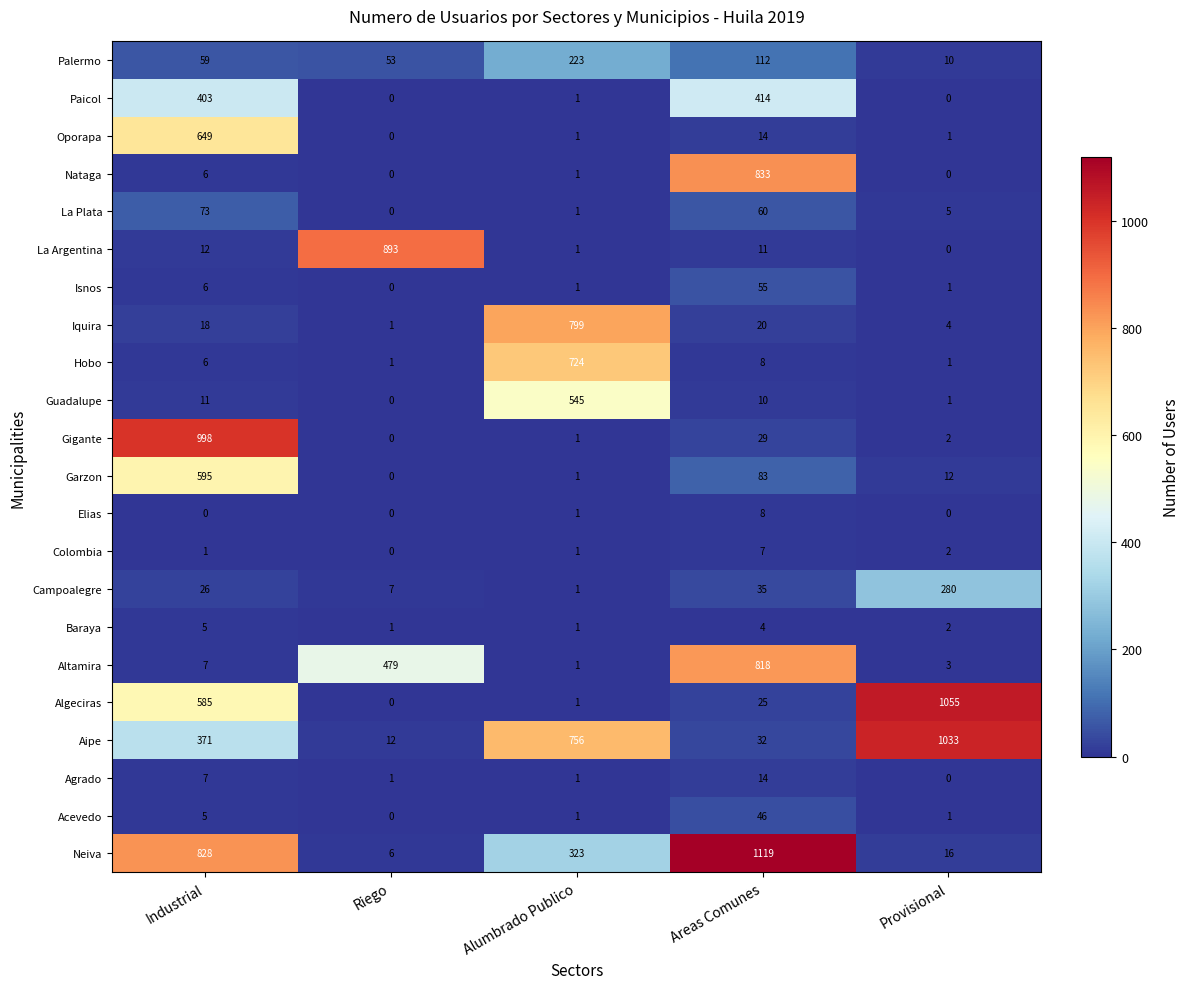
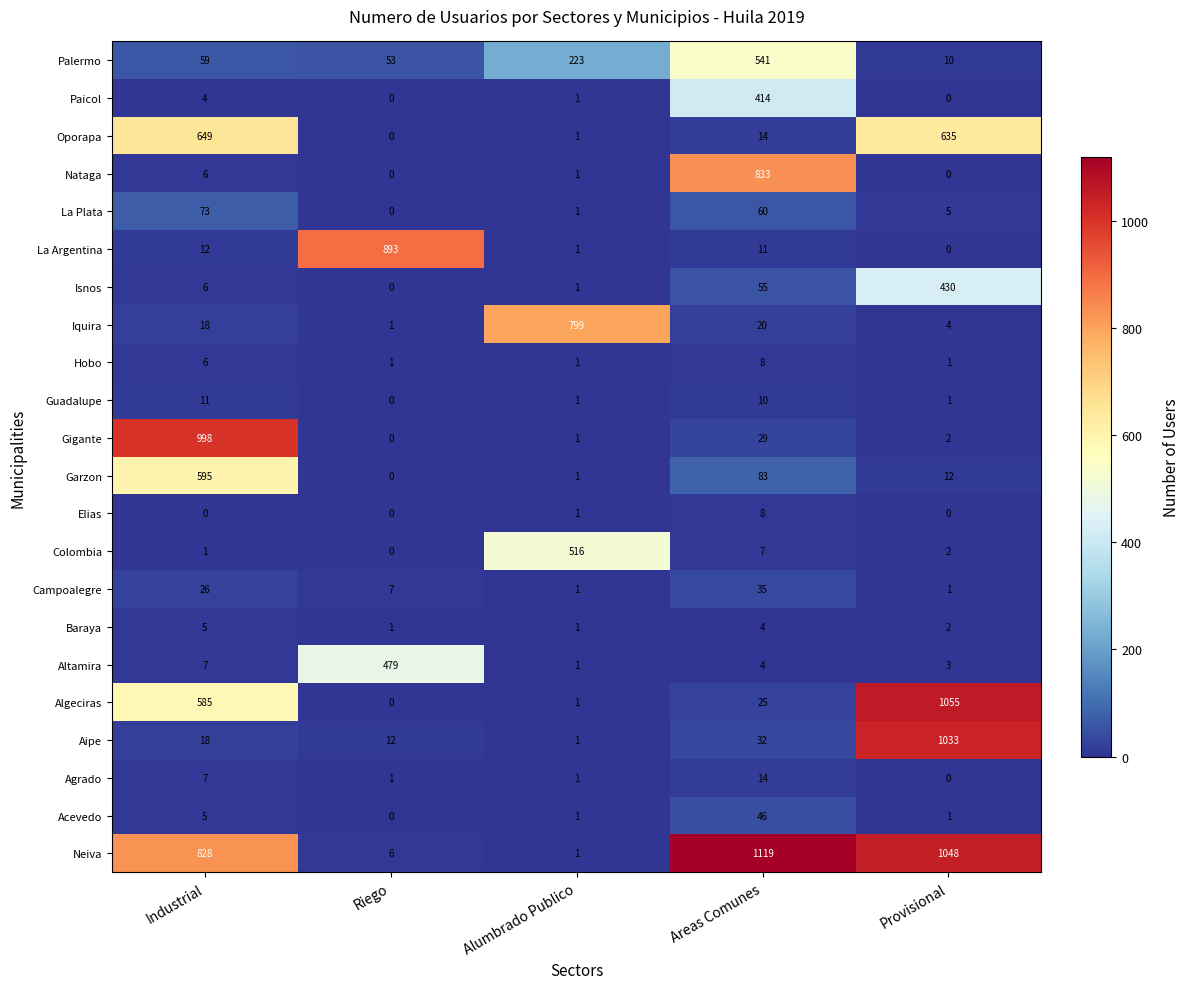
  {
    "Palermo": {
      "Industrial": 59,
      "Riego": 53,
      "Alumbrado Publico": 223,
-     "Areas Comunes": 112,
+     "Areas Comunes": 541,
      "Provisional": 10
    },
    "Paicol": {
-     "Industrial": 403,
+     "Industrial": 4,
      "Riego": 0,
      "Alumbrado Publico": 1,
      "Areas Comunes": 414,
      "Provisional": 0
    },
    "Oporapa": {
      "Industrial": 649,
      "Riego": 0,
      "Alumbrado Publico": 1,
      "Areas Comunes": 14,
-     "Provisional": 1
+     "Provisional": 635
    },
    "Nataga": {
      "Industrial": 6,
      "Riego": 0,
      "Alumbrado Publico": 1,
      "Areas Comunes": 833,
      "Provisional": 0
    },
    "La Plata": {
      "Industrial": 73,
      "Riego": 0,
      "Alumbrado Publico": 1,
      "Areas Comunes": 60,
      "Provisional": 5
    },
    "La Argentina": {
      "Industrial": 12,
      "Riego": 893,
      "Alumbrado Publico": 1,
      "Areas Comunes": 11,
      "Provisional": 0
    },
    "Isnos": {
      "Industrial": 6,
      "Riego": 0,
      "Alumbrado Publico": 1,
      "Areas Comunes": 55,
-     "Provisional": 1
+     "Provisional": 430
    },
    "Iquira": {
      "Industrial": 18,
      "Riego": 1,
      "Alumbrado Publico": 799,
      "Areas Comunes": 20,
      "Provisional": 4
    },
    "Hobo": {
      "Industrial": 6,
      "Riego": 1,
-     "Alumbrado Publico": 724,
+     "Alumbrado Publico": 1,
      "Areas Comunes": 8,
      "Provisional": 1
    },
    "Guadalupe": {
      "Industrial": 11,
      "Riego": 0,
-     "Alumbrado Publico": 545,
+     "Alumbrado Publico": 1,
      "Areas Comunes": 10,
      "Provisional": 1
    },
    "Gigante": {
      "Industrial": 998,
      "Riego": 0,
      "Alumbrado Publico": 1,
      "Areas Comunes": 29,
      "Provisional": 2
    },
    "Garzon": {
      "Industrial": 595,
      "Riego": 0,
      "Alumbrado Publico": 1,
      "Areas Comunes": 83,
      "Provisional": 12
    },
    "Elias": {
      "Industrial": 0,
      "Riego": 0,
      "Alumbrado Publico": 1,
      "Areas Comunes": 8,
      "Provisional": 0
    },
    "Colombia": {
      "Industrial": 1,
      "Riego": 0,
-     "Alumbrado Publico": 1,
+     "Alumbrado Publico": 516,
      "Areas Comunes": 7,
      "Provisional": 2
    },
    "Campoalegre": {
      "Industrial": 26,
      "Riego": 7,
      "Alumbrado Publico": 1,
      "Areas Comunes": 35,
-     "Provisional": 280
+     "Provisional": 1
    },
    "Baraya": {
      "Industrial": 5,
      "Riego": 1,
      "Alumbrado Publico": 1,
      "Areas Comunes": 4,
      "Provisional": 2
    },
    "Altamira": {
      "Industrial": 7,
      "Riego": 479,
      "Alumbrado Publico": 1,
-     "Areas Comunes": 818,
+     "Areas Comunes": 4,
      "Provisional": 3
    },
    "Algeciras": {
      "Industrial": 585,
      "Riego": 0,
      "Alumbrado Publico": 1,
      "Areas Comunes": 25,
      "Provisional": 1055
    },
    "Aipe": {
-     "Industrial": 371,
+     "Industrial": 18,
      "Riego": 12,
-     "Alumbrado Publico": 756,
+     "Alumbrado Publico": 1,
      "Areas Comunes": 32,
      "Provisional": 1033
    },
    "Agrado": {
      "Industrial": 7,
      "Riego": 1,
      "Alumbrado Publico": 1,
      "Areas Comunes": 14,
      "Provisional": 0
    },
    "Acevedo": {
      "Industrial": 5,
      "Riego": 0,
      "Alumbrado Publico": 1,
      "Areas Comunes": 46,
      "Provisional": 1
    },
    "Neiva": {
      "Industrial": 828,
      "Riego": 6,
-     "Alumbrado Publico": 323,
+     "Alumbrado Publico": 1,
      "Areas Comunes": 1119,
-     "Provisional": 16
+     "Provisional": 1048
    }
  }
